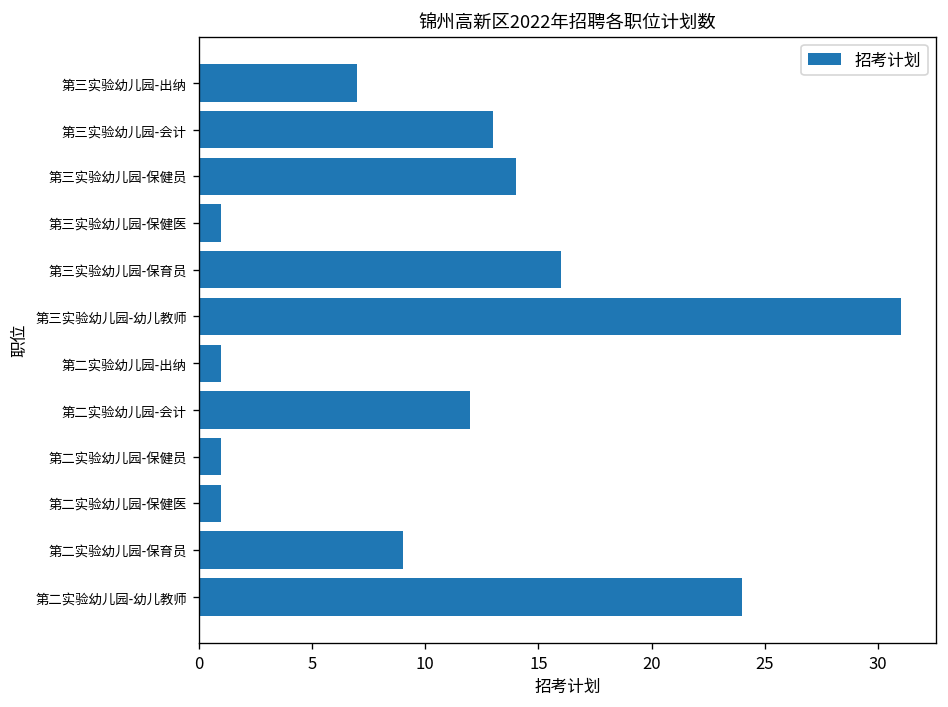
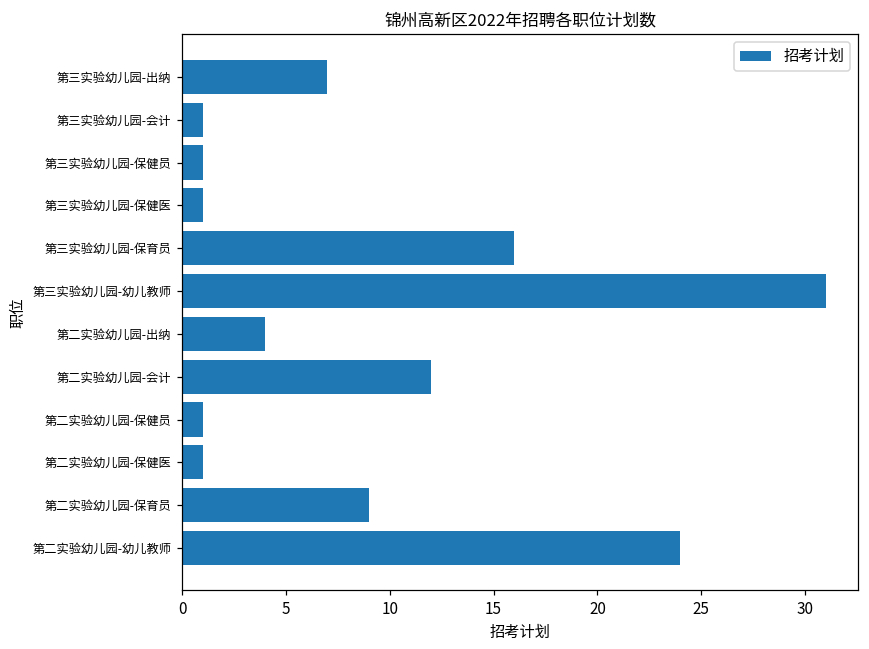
  {
    "第三实验幼儿园-出纳": 7,
-   "第三实验幼儿园-会计": 13,
-   "第三实验幼儿园-保健员": 14,
+   "第三实验幼儿园-会计": 1,
+   "第三实验幼儿园-保健员": 1,
    "第三实验幼儿园-保健医": 1,
    "第三实验幼儿园-保育员": 16,
    "第三实验幼儿园-幼儿教师": 31,
-   "第二实验幼儿园-出纳": 1,
+   "第二实验幼儿园-出纳": 4,
    "第二实验幼儿园-会计": 12,
    "第二实验幼儿园-保健员": 1,
    "第二实验幼儿园-保健医": 1,
    "第二实验幼儿园-保育员": 9,
    "第二实验幼儿园-幼儿教师": 24
  }
